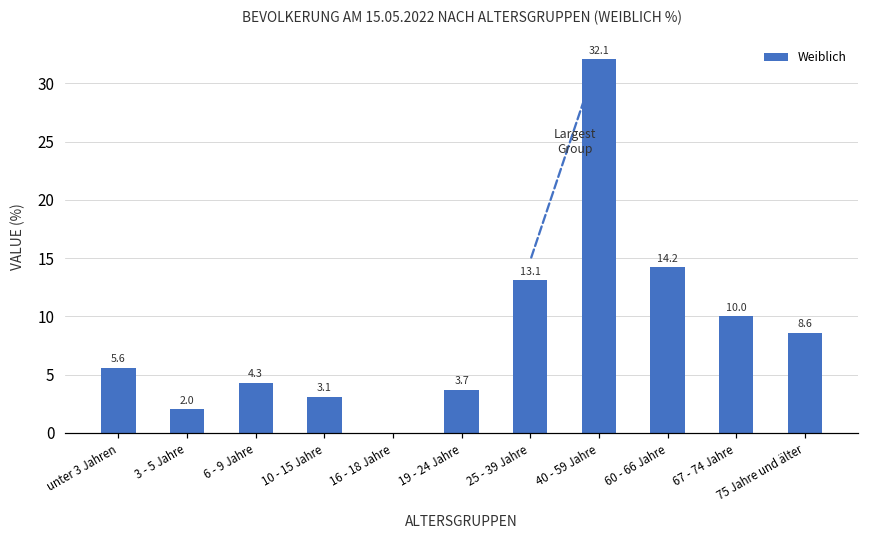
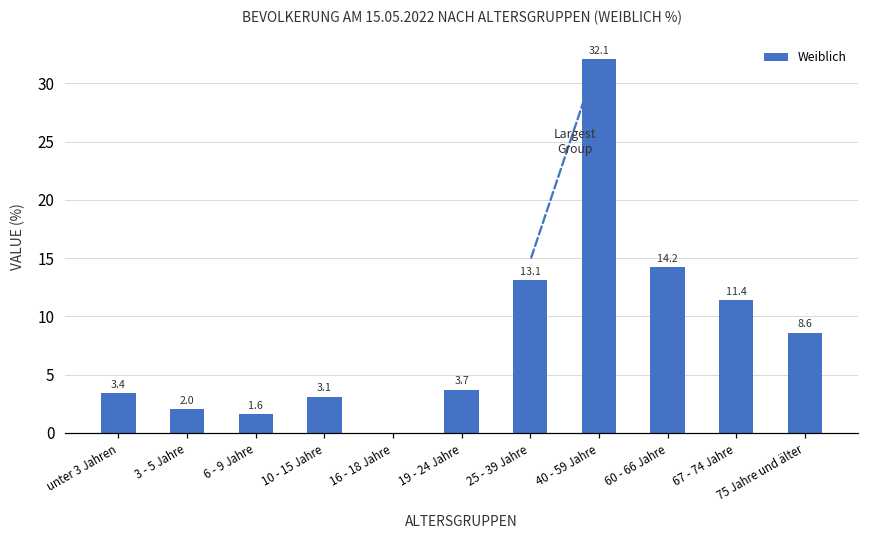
  {
-   "unter 3 Jahren": 5.6,
+   "unter 3 Jahren": 3.4,
    "3 - 5 Jahre": 2.0,
-   "6 - 9 Jahre": 4.3,
+   "6 - 9 Jahre": 1.6,
    "10 - 15 Jahre": 3.1,
    "19 - 24 Jahre": 3.7,
    "25 - 39 Jahre": 13.1,
    "40 - 59 Jahre": 32.1,
    "60 - 66 Jahre": 14.2,
-   "67 - 74 Jahre": 10.0,
+   "67 - 74 Jahre": 11.4,
    "75 Jahre und älter": 8.6
  }
